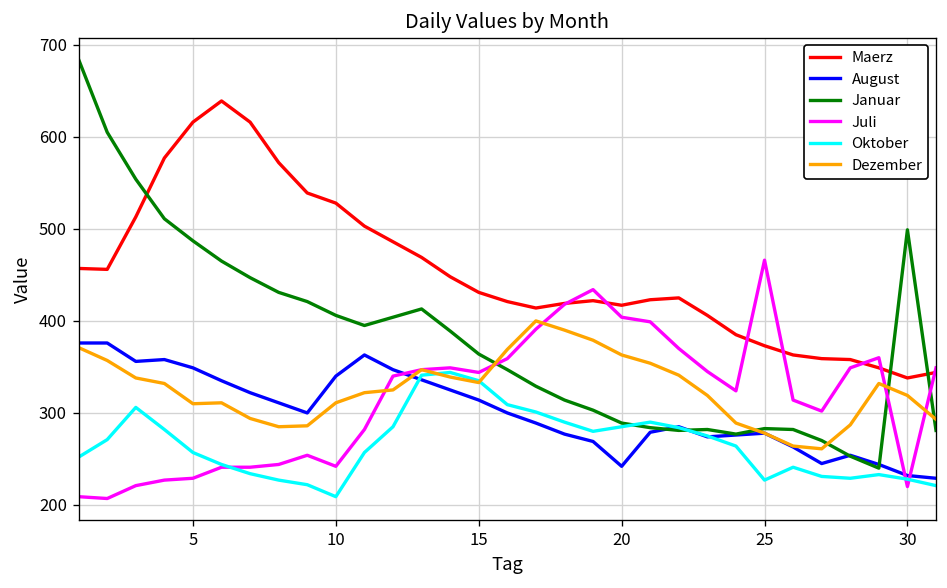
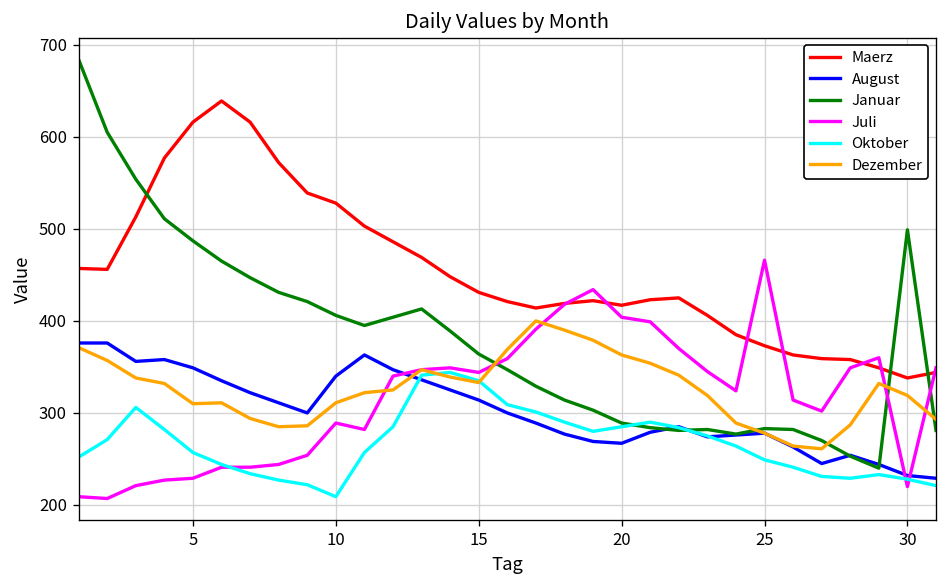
  {
    "Maerz": {
      "5": 620,
      "10": 530,
      "15": 430,
      "20": 420,
      "25": 370,
      "30": 340
    },
    "August": {
      "5": 350,
      "10": 340,
      "15": 310,
-     "20": 240,
+     "20": 270,
      "30": 230
    },
    "Januar": {
      "5": 490,
      "10": 410,
      "15": 360,
      "20": 290,
      "25": 280,
      "30": 500
    },
    "Juli": {
      "5": 230,
-     "10": 240,
+     "10": 290,
      "15": 340,
      "20": 400,
      "25": 470,
      "30": 220
    },
    "Oktober": {
      "5": 260,
      "10": 210,
      "20": 290,
-     "25": 230,
+     "25": 250,
      "30": 230
    },
    "Dezember": {
      "5": 310,
      "10": 310,
      "20": 360,
      "30": 320
    }
  }
